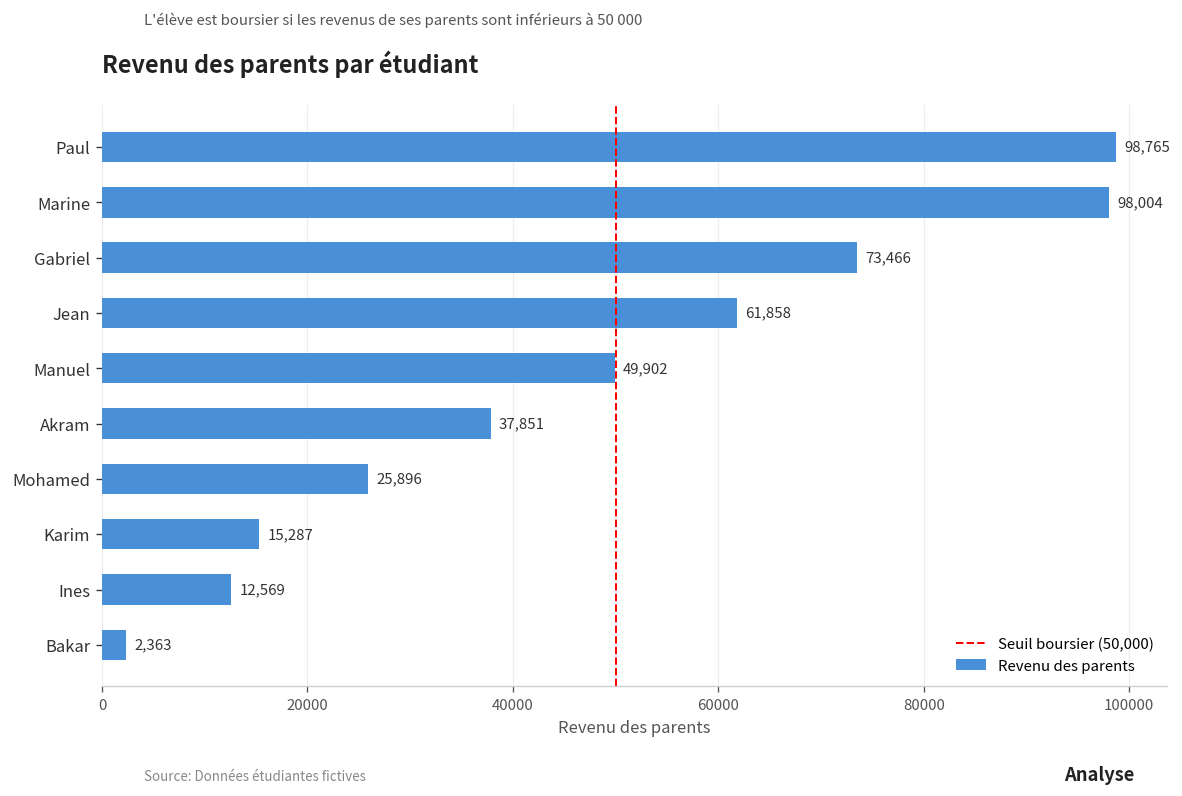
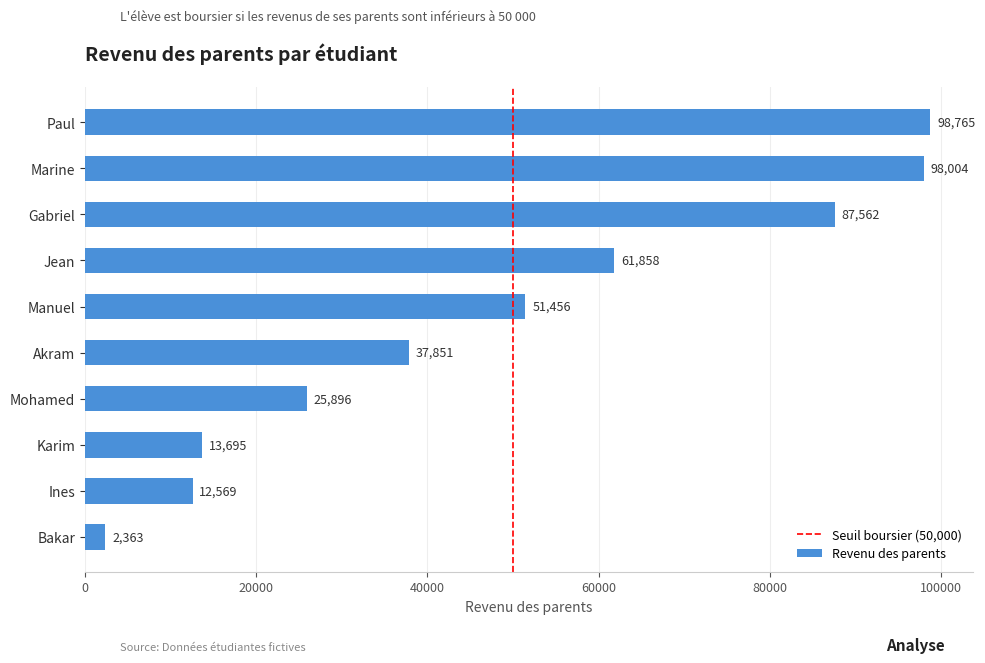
  {
    "Paul": "98,765",
    "Marine": "98,004",
-   "Gabriel": "73,466",
+   "Gabriel": "87,562",
    "Jean": "61,858",
-   "Manuel": "49,902",
+   "Manuel": "51,456",
    "Akram": "37,851",
    "Mohamed": "25,896",
-   "Karim": "15,287",
+   "Karim": "13,695",
    "Ines": "12,569",
    "Bakar": "2,363"
  }
